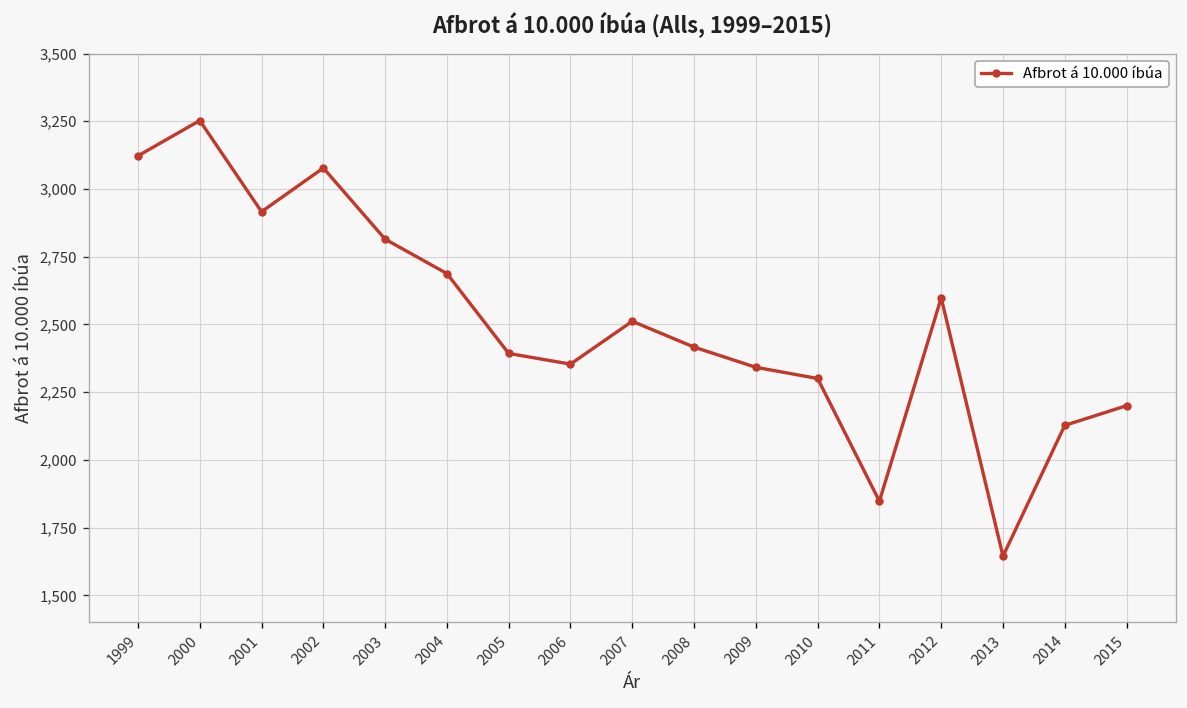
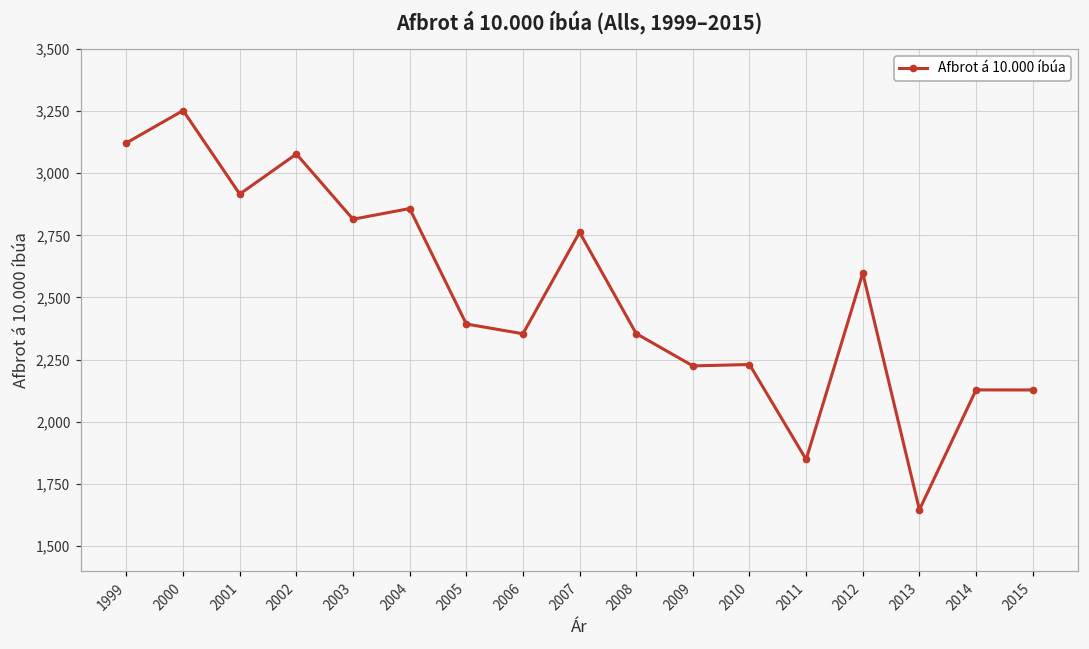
  {
    "1999": "3,120",
    "2000": "3,250",
    "2001": "2,920",
    "2002": "3,080",
    "2003": "2,810",
-   "2004": "2,690",
+   "2004": "2,860",
    "2005": "2,390",
    "2006": "2,350",
-   "2007": "2,510",
-   "2008": "2,420",
-   "2009": "2,340",
-   "2010": "2,300",
+   "2007": "2,760",
+   "2008": "2,350",
+   "2009": "2,220",
+   "2010": "2,230",
    "2011": "1,850",
    "2012": "2,600",
    "2013": "1,640",
    "2014": "2,130",
-   "2015": "2,200"
+   "2015": "2,130"
  }
